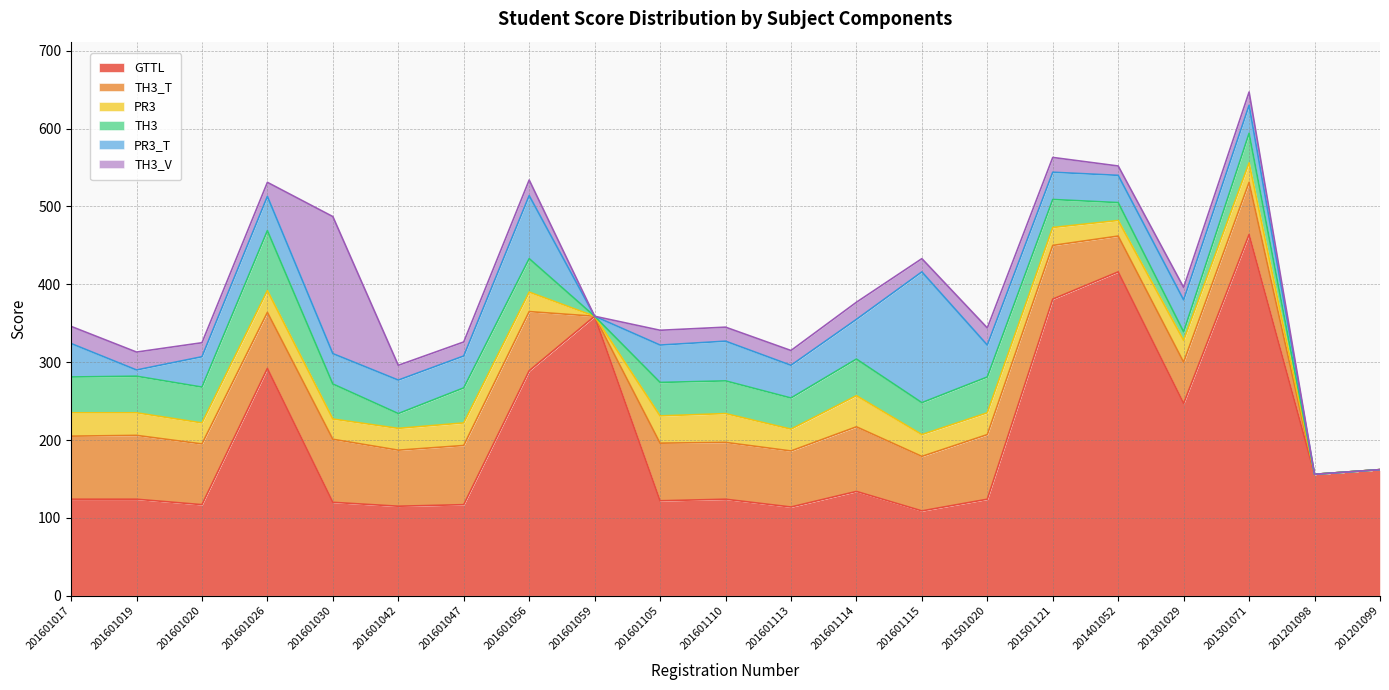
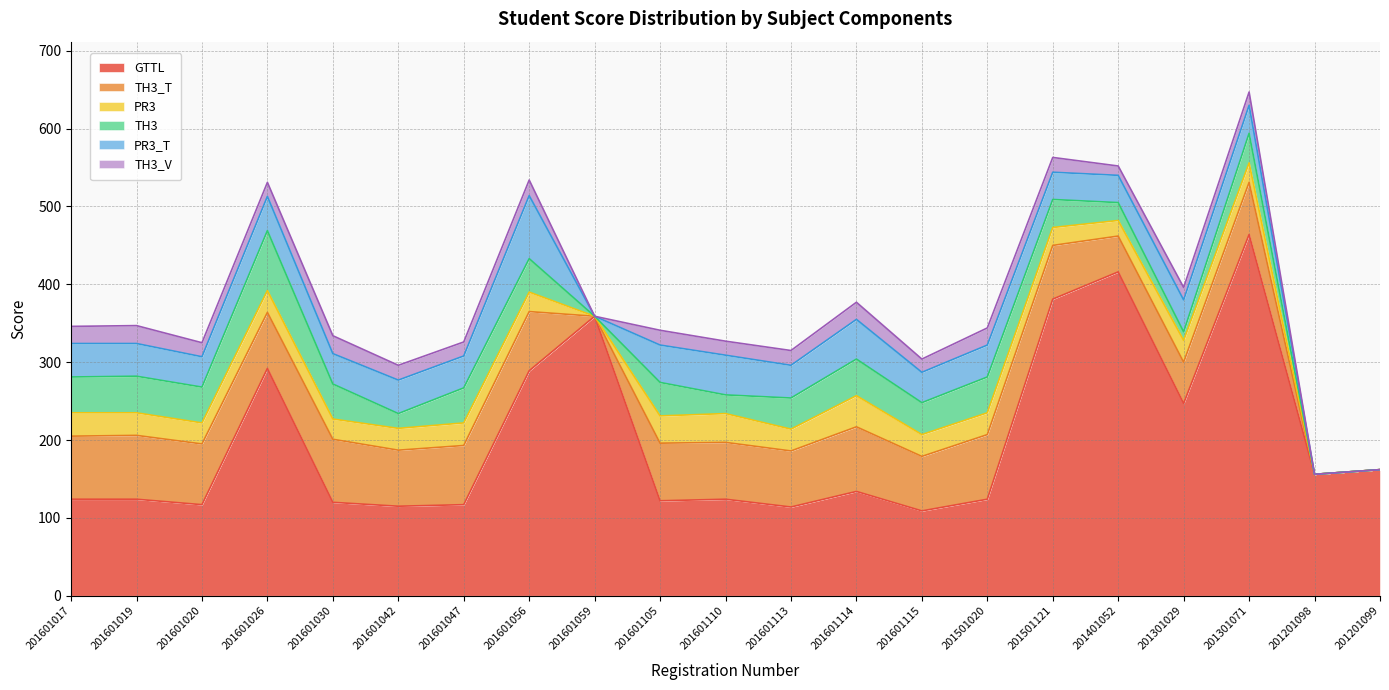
  {
    "PR3": {
      "201601017": 30,
      "201601019": 30,
      "201601020": 30,
      "201601026": 30,
      "201601030": 30,
      "201601042": 30,
      "201601047": 30,
      "201601056": 30,
      "201601105": 40,
      "201601110": 40,
      "201601113": 30,
      "201601114": 40,
      "201601115": 30,
      "201501020": 30,
      "201501121": 20,
      "201401052": 20,
      "201301029": 30,
      "201301071": 30
    },
    "TH3": {
      "201601017": 50,
      "201601019": 50,
      "201601020": 50,
      "201601026": 80,
      "201601030": 50,
      "201601042": 20,
      "201601047": 50,
      "201601056": 40,
      "201601105": 40,
-     "201601110": 40,
+     "201601110": 20,
      "201601113": 40,
      "201601114": 50,
      "201601115": 40,
      "201501020": 50,
      "201501121": 40,
      "201401052": 20,
      "201301029": 10,
      "201301071": 40
    },
    "PR3_T": {
      "201601017": 40,
-     "201601019": 10,
+     "201601019": 40,
      "201601020": 40,
      "201601026": 40,
      "201601030": 40,
      "201601042": 40,
      "201601047": 40,
      "201601056": 80,
      "201601105": 50,
      "201601110": 50,
      "201601113": 40,
      "201601114": 50,
-     "201601115": 170,
+     "201601115": 40,
      "201501020": 40,
      "201501121": 40,
      "201401052": 40,
      "201301029": 40,
      "201301071": 40
    },
    "TH3_V": {
      "201601017": 20,
      "201601019": 20,
      "201601020": 20,
      "201601026": 20,
-     "201601030": 180,
+     "201601030": 20,
      "201601042": 20,
      "201601047": 20,
      "201601056": 20,
      "201601105": 20,
      "201601110": 20,
      "201601113": 20,
      "201601114": 20,
      "201601115": 20,
      "201501020": 20,
      "201501121": 20,
      "201401052": 10,
      "201301029": 20,
      "201301071": 20
    }
  }
